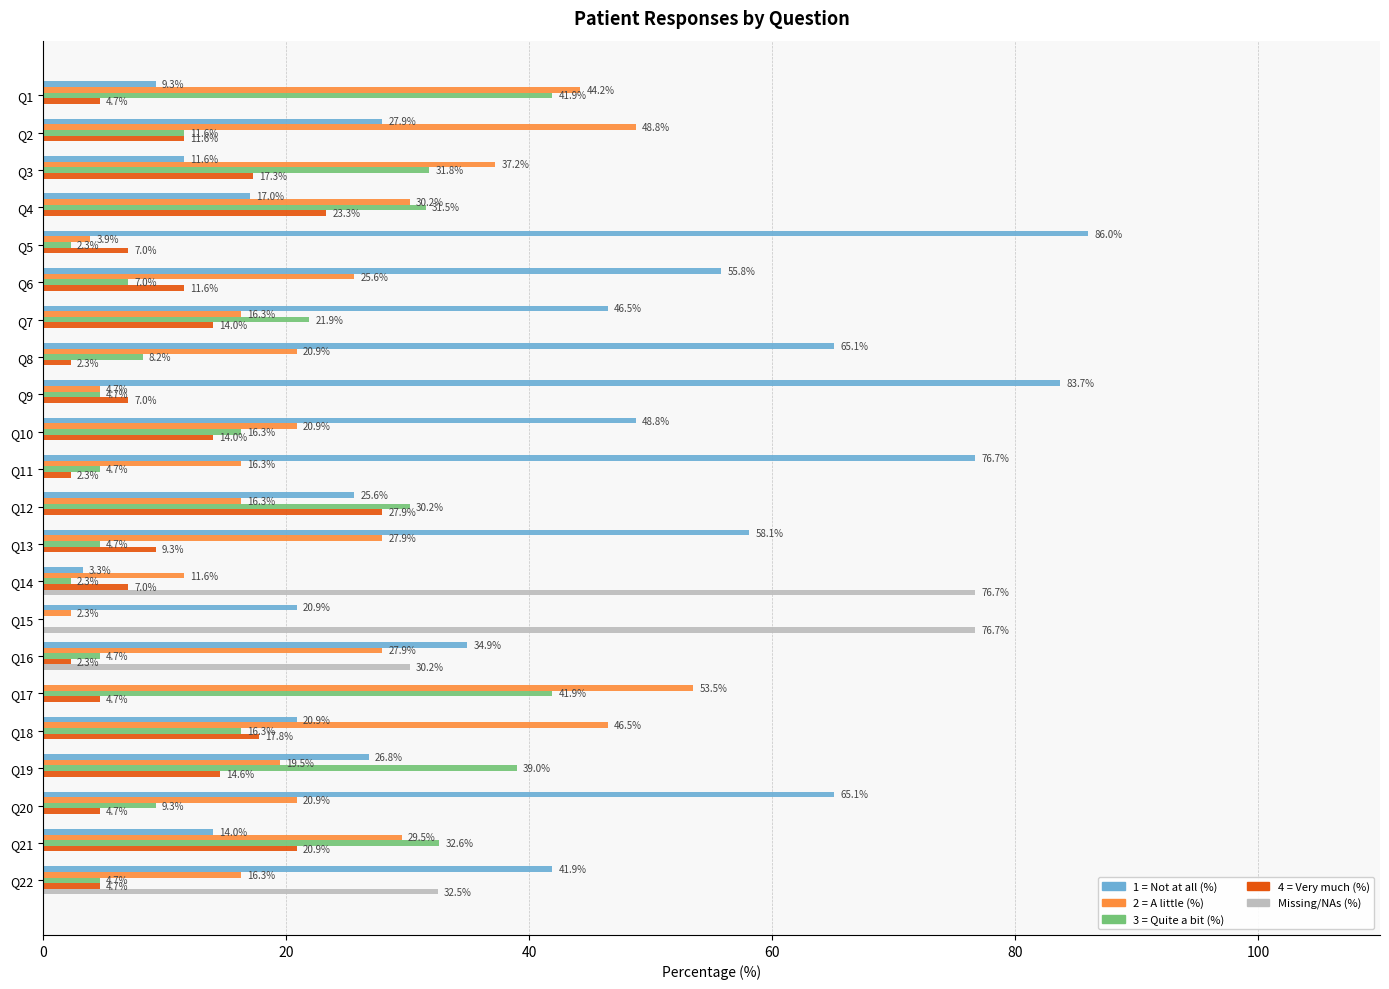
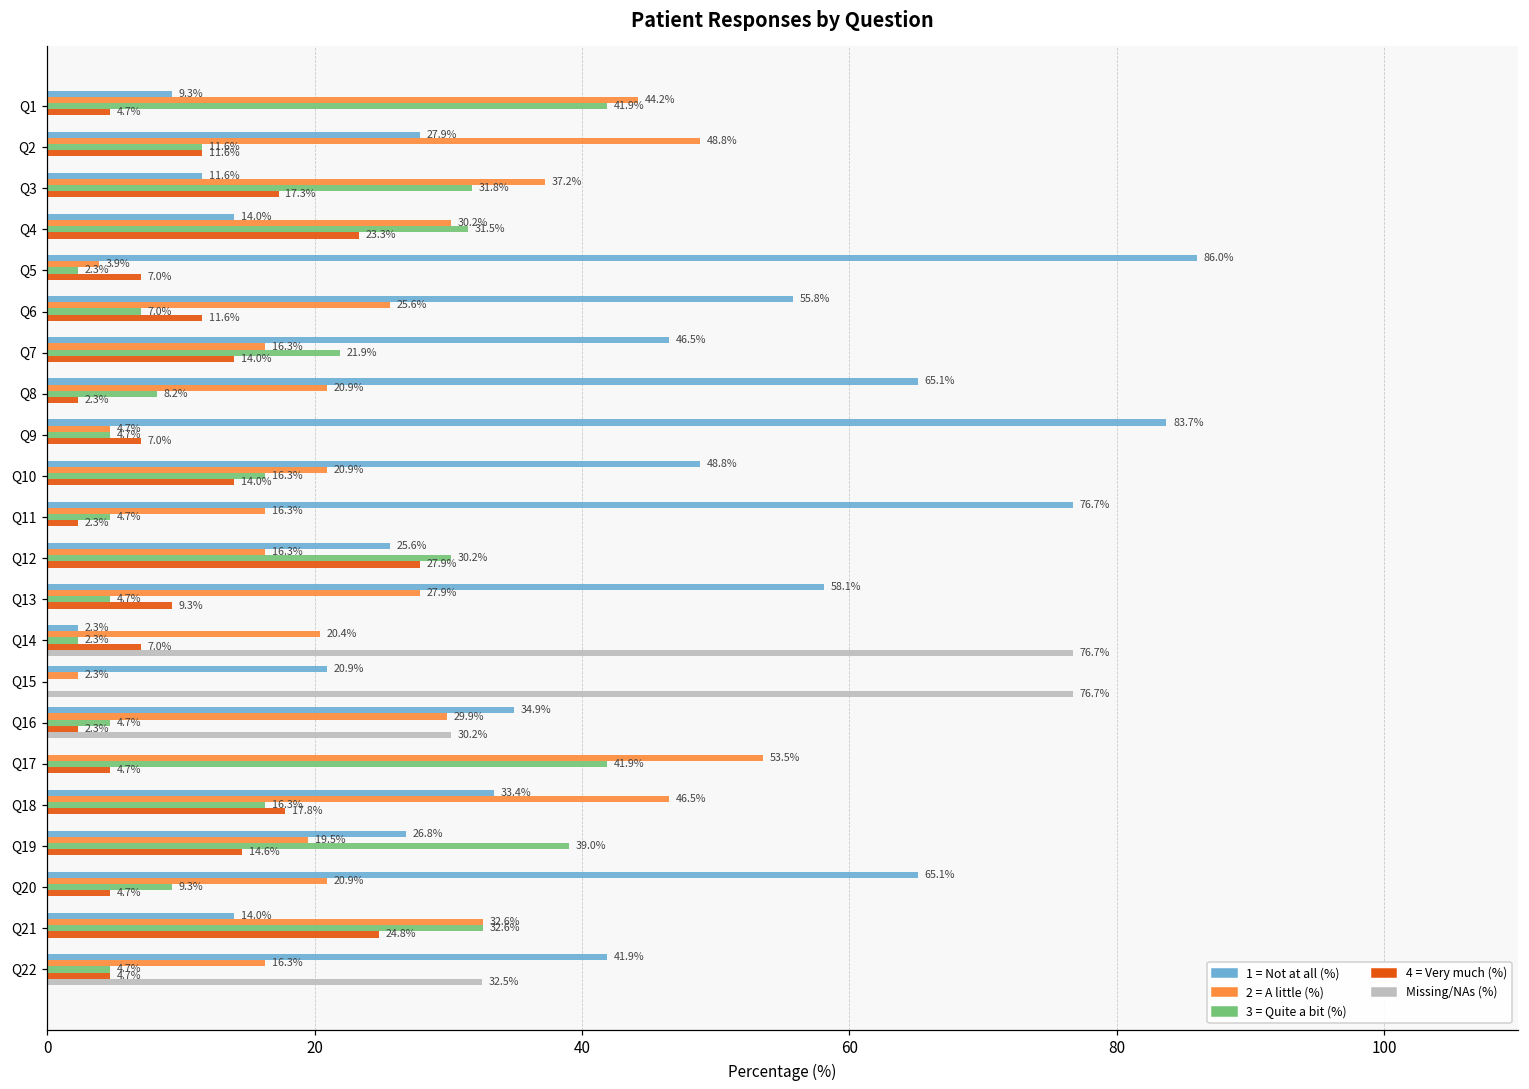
  {
    "1 = Not at all (%)": {
      "Q1": "9.3%",
      "Q2": "27.9%",
      "Q3": "11.6%",
-     "Q4": "17.0%",
+     "Q4": "14.0%",
      "Q5": "86.0%",
      "Q6": "55.8%",
      "Q7": "46.5%",
      "Q8": "65.1%",
      "Q9": "83.7%",
      "Q10": "48.8%",
      "Q11": "76.7%",
      "Q12": "25.6%",
      "Q13": "58.1%",
-     "Q14": "3.3%",
+     "Q14": "2.3%",
      "Q15": "20.9%",
      "Q16": "34.9%",
-     "Q18": "20.9%",
+     "Q18": "33.4%",
      "Q19": "26.8%",
      "Q20": "65.1%",
      "Q21": "14.0%",
      "Q22": "41.9%"
    },
    "2 = A little (%)": {
      "Q1": "44.2%",
      "Q2": "48.8%",
      "Q3": "37.2%",
      "Q5": "3.9%",
      "Q6": "25.6%",
      "Q7": "16.3%",
      "Q8": "20.9%",
      "Q10": "20.9%",
      "Q11": "16.3%",
      "Q12": "16.3%",
      "Q13": "27.9%",
-     "Q14": "11.6%",
+     "Q14": "20.4%",
      "Q15": "2.3%",
-     "Q16": "27.9%",
+     "Q16": "29.9%",
      "Q17": "53.5%",
      "Q18": "46.5%",
      "Q19": "19.5%",
      "Q20": "20.9%",
-     "Q21": "29.5%",
+     "Q21": "32.6%",
      "Q22": "16.3%"
    },
    "3 = Quite a bit (%)": {
      "Q1": "41.9%",
      "Q3": "31.8%",
      "Q5": "2.3%",
      "Q6": "7.0%",
      "Q7": "21.9%",
      "Q8": "8.2%",
      "Q10": "16.3%",
      "Q11": "4.7%",
      "Q12": "30.2%",
      "Q13": "4.7%",
      "Q14": "2.3%",
      "Q16": "4.7%",
      "Q17": "41.9%",
      "Q19": "39.0%",
      "Q20": "9.3%"
    },
    "4 = Very much (%)": {
      "Q1": "4.7%",
      "Q3": "17.3%",
      "Q4": "23.3%",
      "Q5": "7.0%",
      "Q6": "11.6%",
      "Q7": "14.0%",
      "Q8": "2.3%",
      "Q9": "7.0%",
      "Q10": "14.0%",
      "Q11": "2.3%",
      "Q12": "27.9%",
      "Q13": "9.3%",
      "Q14": "7.0%",
      "Q16": "2.3%",
      "Q17": "4.7%",
      "Q19": "14.6%",
      "Q20": "4.7%",
-     "Q21": "20.9%"
+     "Q21": "24.8%"
    },
    "Missing/NAs (%)": {
      "Q14": "76.7%",
      "Q15": "76.7%",
      "Q16": "30.2%",
      "Q22": "32.5%"
    }
  }
